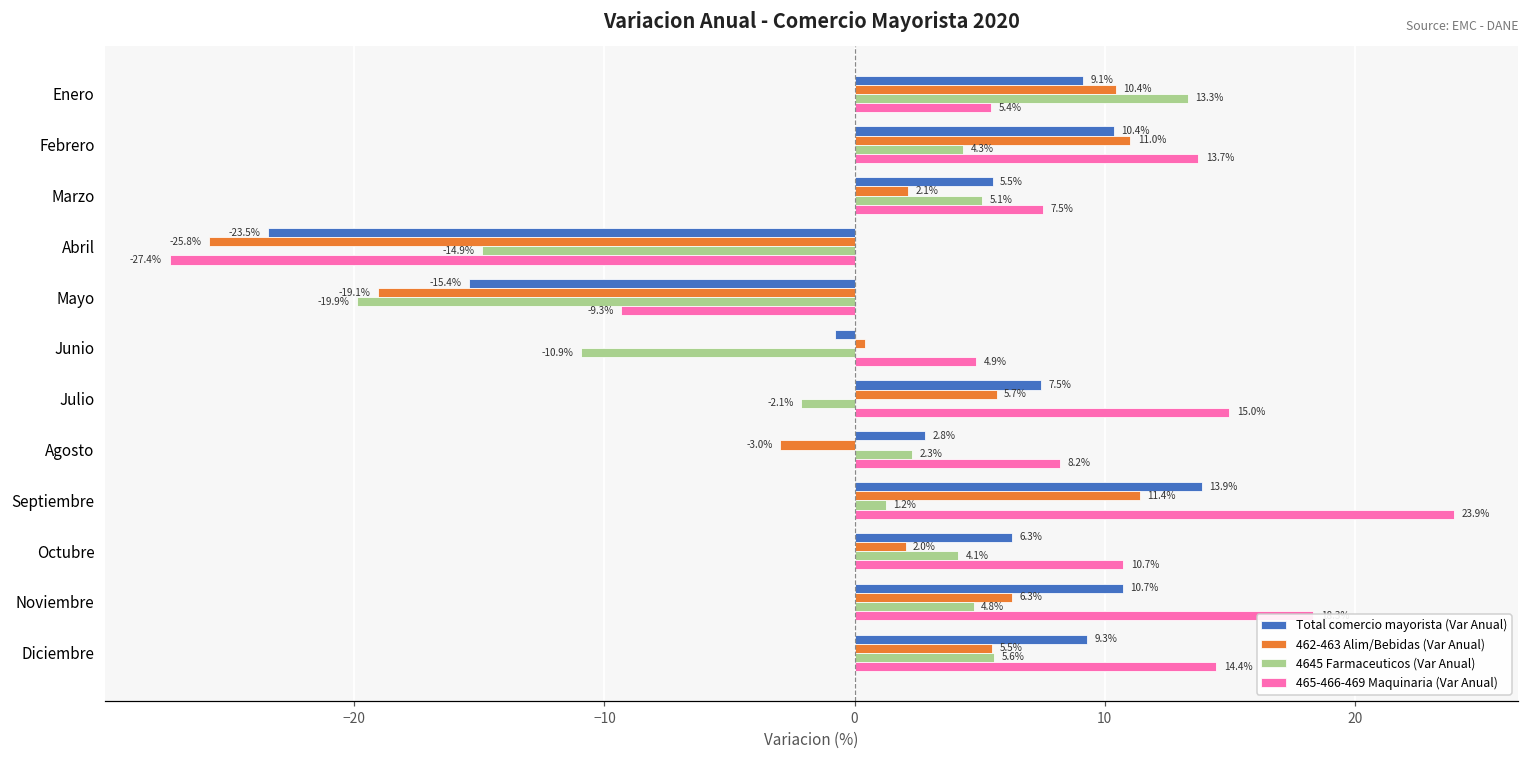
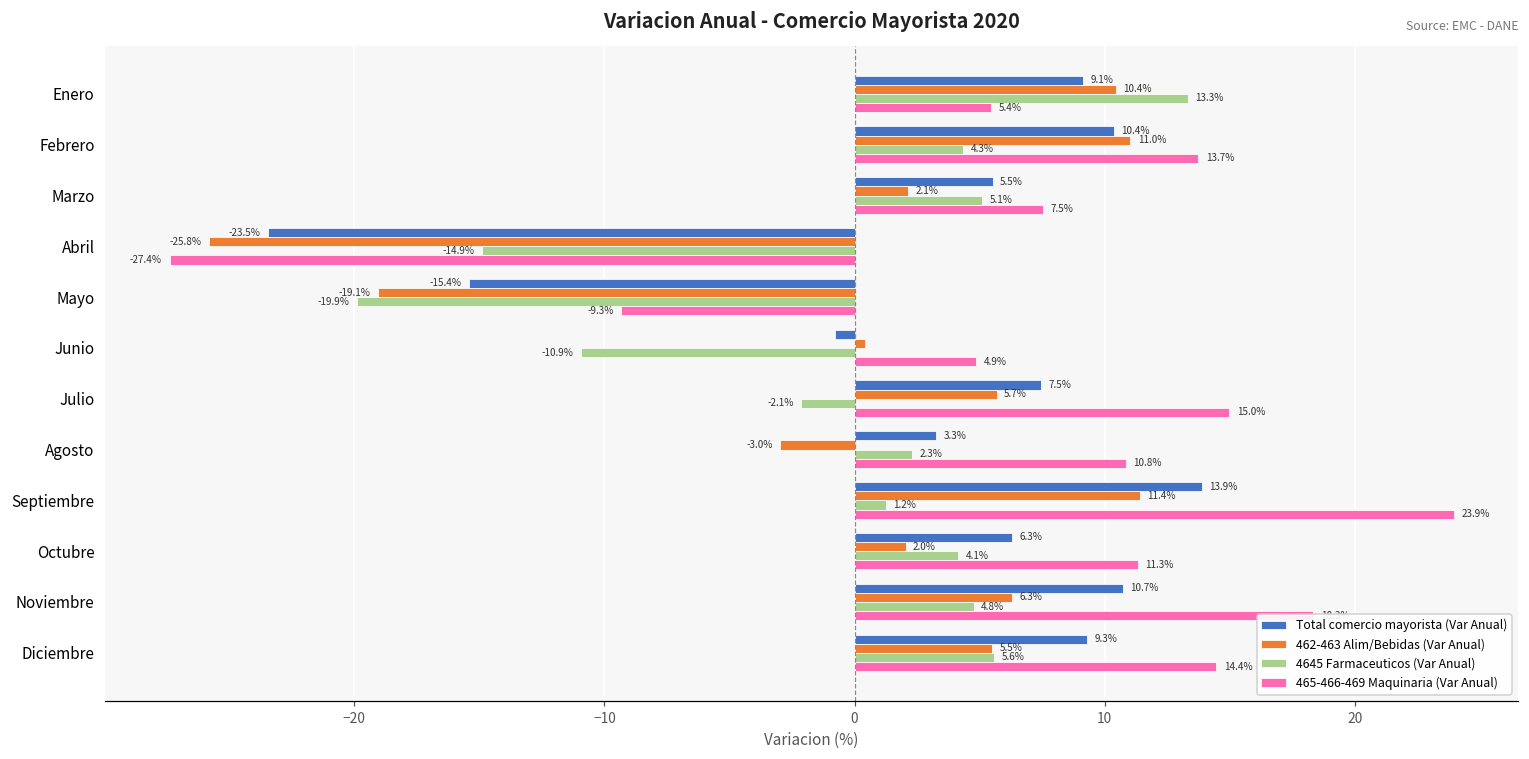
  {
    "Total comercio mayorista (Var Anual)": {
      "Enero": "9.1%",
      "Febrero": "10.4%",
      "Marzo": "5.5%",
      "Abril": "-23.5%",
      "Mayo": "-15.4%",
      "Julio": "7.5%",
-     "Agosto": "2.8%",
+     "Agosto": "3.3%",
      "Septiembre": "13.9%",
      "Octubre": "6.3%",
      "Noviembre": "10.7%",
      "Diciembre": "9.3%"
    },
    "462-463 Alim/Bebidas (Var Anual)": {
      "Enero": "10.4%",
      "Febrero": "11.0%",
      "Marzo": "2.1%",
      "Abril": "-25.8%",
      "Mayo": "-19.1%",
      "Julio": "5.7%",
      "Agosto": "-3.0%",
      "Septiembre": "11.4%",
      "Octubre": "2.0%",
      "Noviembre": "6.3%",
      "Diciembre": "5.5%"
    },
    "4645 Farmaceuticos (Var Anual)": {
      "Enero": "13.3%",
      "Febrero": "4.3%",
      "Marzo": "5.1%",
      "Abril": "-14.9%",
      "Mayo": "-19.9%",
      "Junio": "-10.9%",
      "Julio": "-2.1%",
      "Agosto": "2.3%",
      "Septiembre": "1.2%",
      "Octubre": "4.1%",
      "Noviembre": "4.8%",
      "Diciembre": "5.6%"
    },
    "465-466-469 Maquinaria (Var Anual)": {
      "Enero": "5.4%",
      "Febrero": "13.7%",
      "Marzo": "7.5%",
      "Abril": "-27.4%",
      "Mayo": "-9.3%",
      "Junio": "4.9%",
      "Julio": "15.0%",
-     "Agosto": "8.2%",
+     "Agosto": "10.8%",
      "Septiembre": "23.9%",
-     "Octubre": "10.7%",
+     "Octubre": "11.3%",
      "Diciembre": "14.4%"
    }
  }
